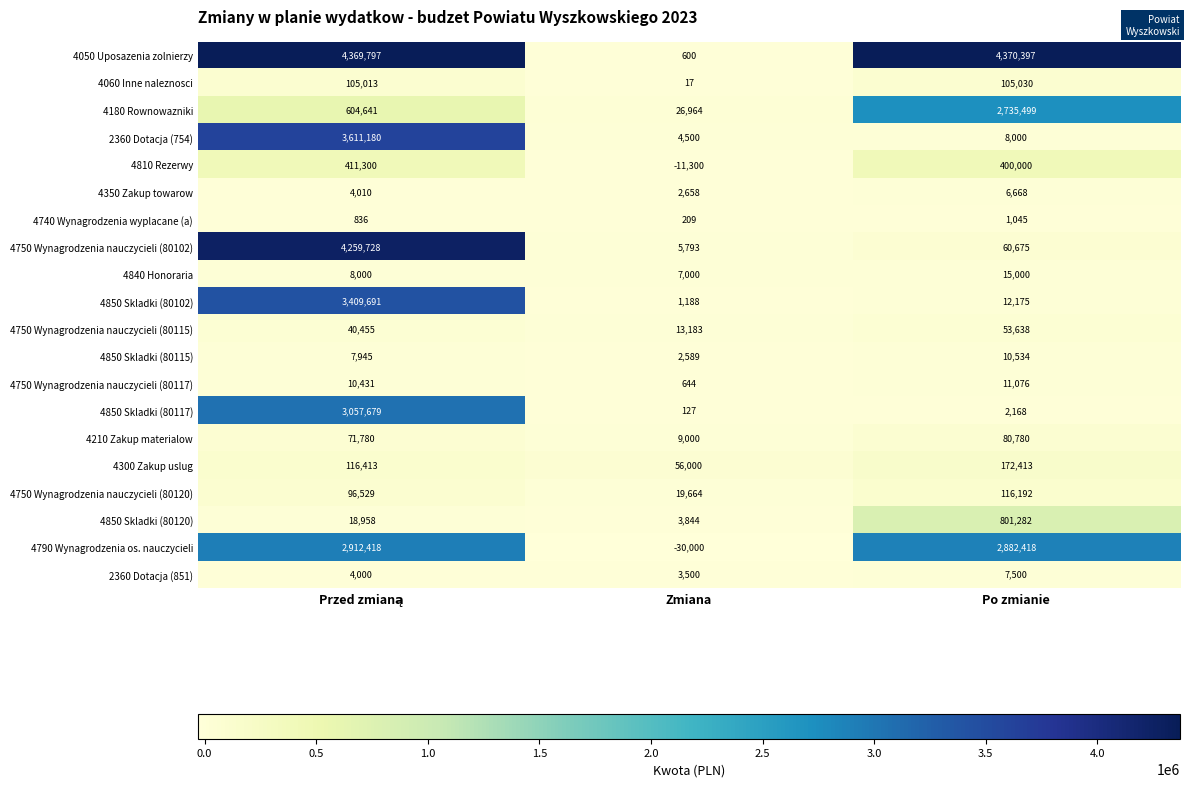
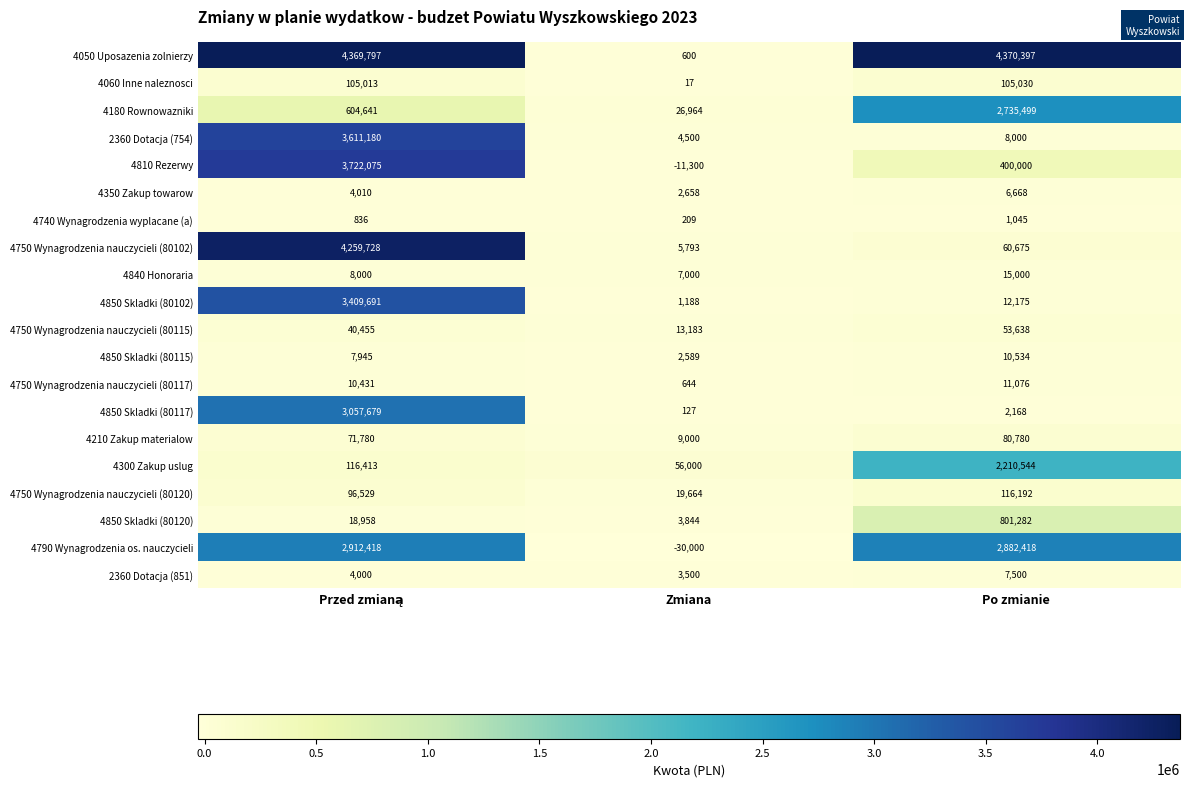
  {
    "4050 Uposazenia zolnierzy": {
      "Przed zmianą": "4,369,797",
      "Zmiana": "600",
      "Po zmianie": "4,370,397"
    },
    "4060 Inne naleznosci": {
      "Przed zmianą": "105,013",
      "Zmiana": "17",
      "Po zmianie": "105,030"
    },
    "4180 Rownowazniki": {
      "Przed zmianą": "604,641",
      "Zmiana": "26,964",
      "Po zmianie": "2,735,499"
    },
    "2360 Dotacja (754)": {
      "Przed zmianą": "3,611,180",
      "Zmiana": "4,500",
      "Po zmianie": "8,000"
    },
    "4810 Rezerwy": {
-     "Przed zmianą": "411,300",
+     "Przed zmianą": "3,722,075",
      "Zmiana": "-11,300",
      "Po zmianie": "400,000"
    },
    "4350 Zakup towarow": {
      "Przed zmianą": "4,010",
      "Zmiana": "2,658",
      "Po zmianie": "6,668"
    },
    "4740 Wynagrodzenia wyplacane (a)": {
      "Przed zmianą": "836",
      "Zmiana": "209",
      "Po zmianie": "1,045"
    },
    "4750 Wynagrodzenia nauczycieli (80102)": {
      "Przed zmianą": "4,259,728",
      "Zmiana": "5,793",
      "Po zmianie": "60,675"
    },
    "4840 Honoraria": {
      "Przed zmianą": "8,000",
      "Zmiana": "7,000",
      "Po zmianie": "15,000"
    },
    "4850 Skladki (80102)": {
      "Przed zmianą": "3,409,691",
      "Zmiana": "1,188",
      "Po zmianie": "12,175"
    },
    "4750 Wynagrodzenia nauczycieli (80115)": {
      "Przed zmianą": "40,455",
      "Zmiana": "13,183",
      "Po zmianie": "53,638"
    },
    "4850 Skladki (80115)": {
      "Przed zmianą": "7,945",
      "Zmiana": "2,589",
      "Po zmianie": "10,534"
    },
    "4750 Wynagrodzenia nauczycieli (80117)": {
      "Przed zmianą": "10,431",
      "Zmiana": "644",
      "Po zmianie": "11,076"
    },
    "4850 Skladki (80117)": {
      "Przed zmianą": "3,057,679",
      "Zmiana": "127",
      "Po zmianie": "2,168"
    },
    "4210 Zakup materialow": {
      "Przed zmianą": "71,780",
      "Zmiana": "9,000",
      "Po zmianie": "80,780"
    },
    "4300 Zakup uslug": {
      "Przed zmianą": "116,413",
      "Zmiana": "56,000",
-     "Po zmianie": "172,413"
+     "Po zmianie": "2,210,544"
    },
    "4750 Wynagrodzenia nauczycieli (80120)": {
      "Przed zmianą": "96,529",
      "Zmiana": "19,664",
      "Po zmianie": "116,192"
    },
    "4850 Skladki (80120)": {
      "Przed zmianą": "18,958",
      "Zmiana": "3,844",
      "Po zmianie": "801,282"
    },
    "4790 Wynagrodzenia os. nauczycieli": {
      "Przed zmianą": "2,912,418",
      "Zmiana": "-30,000",
      "Po zmianie": "2,882,418"
    },
    "2360 Dotacja (851)": {
      "Przed zmianą": "4,000",
      "Zmiana": "3,500",
      "Po zmianie": "7,500"
    }
  }
